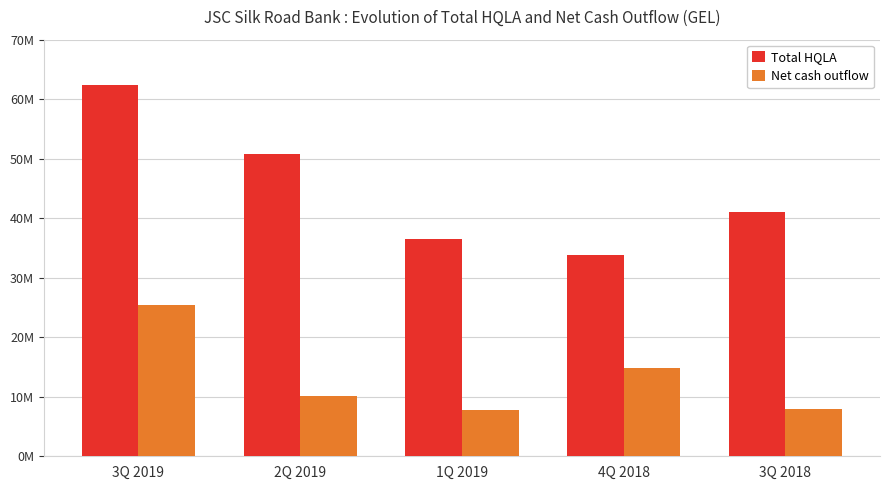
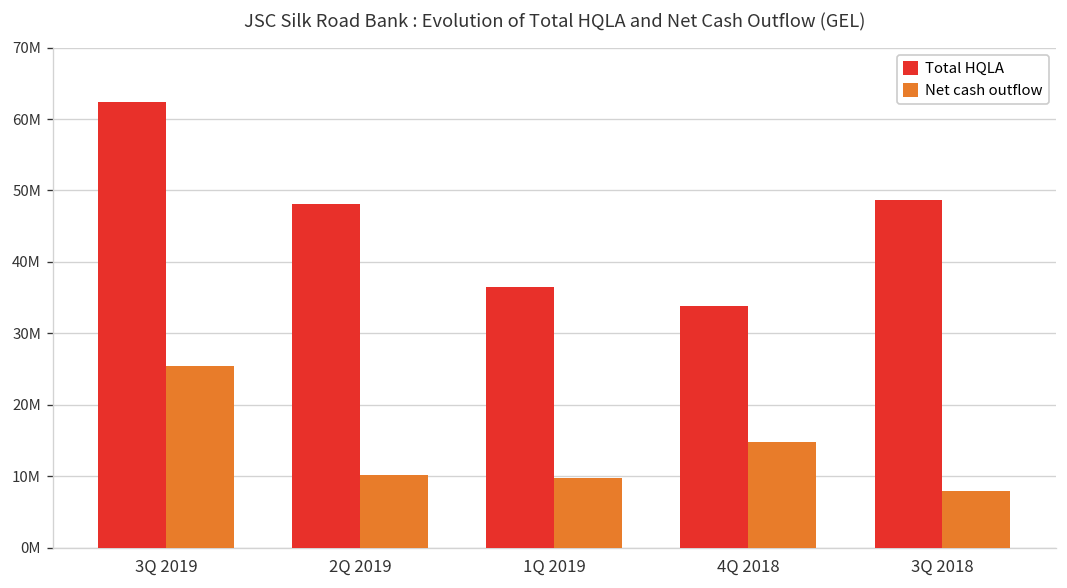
  {
    "Total HQLA": {
      "3Q 2019": 62000000,
-     "2Q 2019": 51000000,
+     "2Q 2019": 48000000,
      "1Q 2019": 37000000,
      "4Q 2018": 34000000,
-     "3Q 2018": 41000000
+     "3Q 2018": 49000000
    },
    "Net cash outflow": {
      "3Q 2019": 25000000,
      "2Q 2019": 10000000,
-     "1Q 2019": 8000000,
+     "1Q 2019": 10000000,
      "4Q 2018": 15000000,
      "3Q 2018": 8000000
    }
  }
